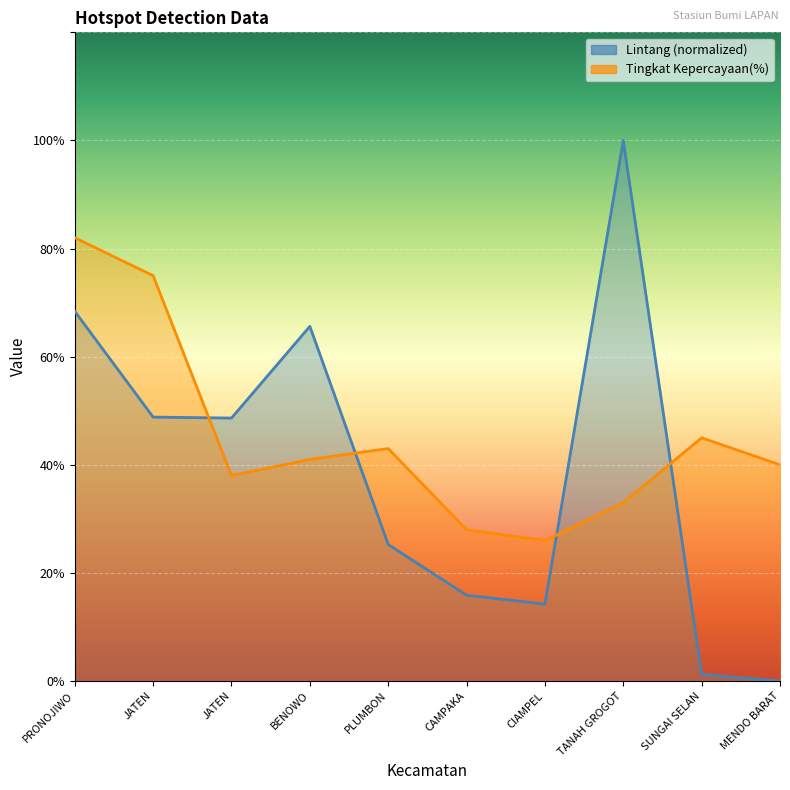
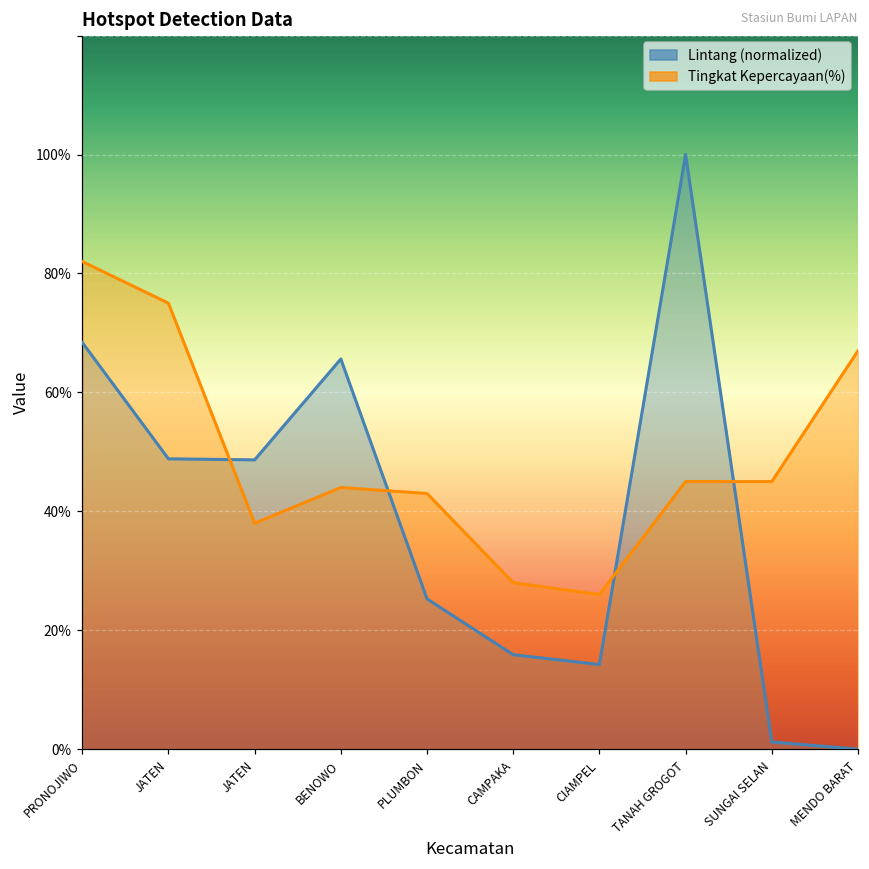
  {
    "Tingkat Kepercayaan(%)": {
      "PRONOJIWO": "82%",
-     "BENOWO": "41%",
+     "BENOWO": "44%",
      "PLUMBON": "43%",
      "CAMPAKA": "28%",
      "CIAMPEL": "26%",
-     "TANAH GROGOT": "33%",
+     "TANAH GROGOT": "45%",
      "SUNGAI SELAN": "45%",
-     "MENDO BARAT": "40%"
+     "MENDO BARAT": "67%"
    }
  }
